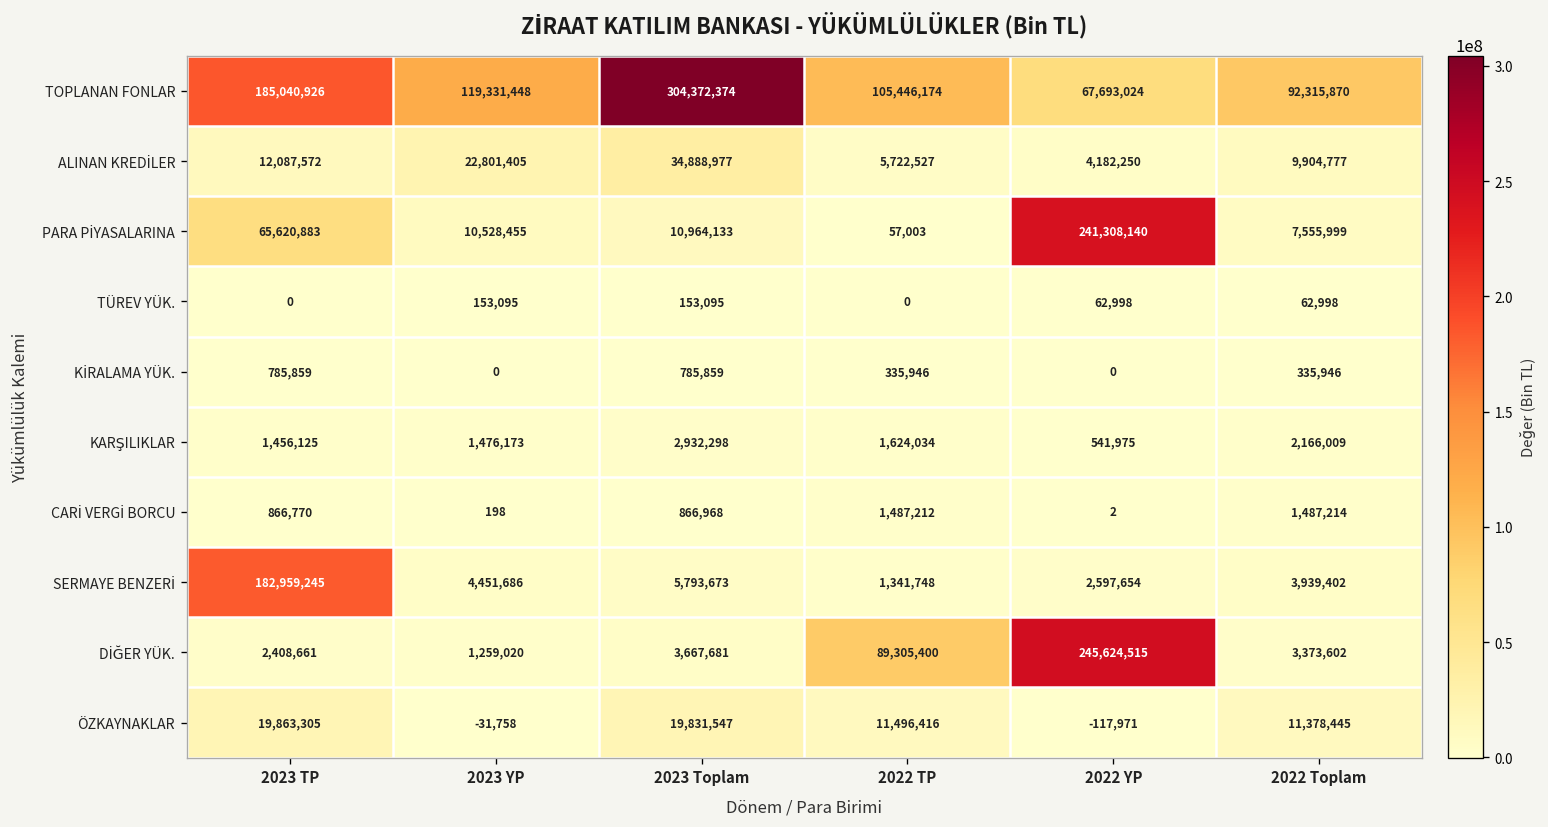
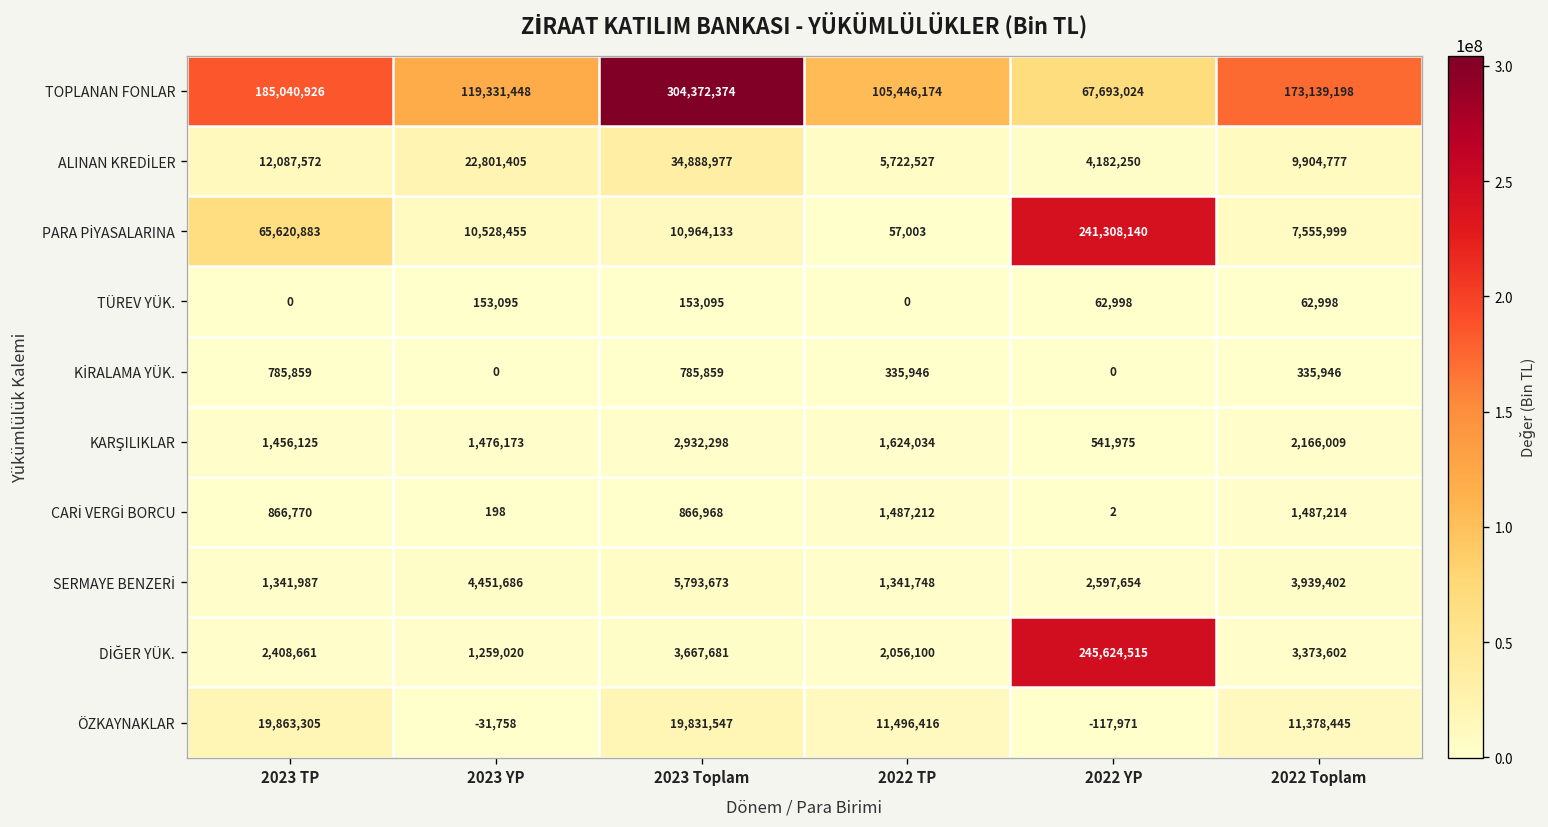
  {
    "TOPLANAN FONLAR": {
      "2023 TP": "185,040,926",
      "2023 YP": "119,331,448",
      "2023 Toplam": "304,372,374",
      "2022 TP": "105,446,174",
      "2022 YP": "67,693,024",
-     "2022 Toplam": "92,315,870"
+     "2022 Toplam": "173,139,198"
    },
    "ALINAN KREDİLER": {
      "2023 TP": "12,087,572",
      "2023 YP": "22,801,405",
      "2023 Toplam": "34,888,977",
      "2022 TP": "5,722,527",
      "2022 YP": "4,182,250",
      "2022 Toplam": "9,904,777"
    },
    "PARA PİYASALARINA": {
      "2023 TP": "65,620,883",
      "2023 YP": "10,528,455",
      "2023 Toplam": "10,964,133",
      "2022 TP": "57,003",
      "2022 YP": "241,308,140",
      "2022 Toplam": "7,555,999"
    },
    "TÜREV YÜK.": {
      "2023 TP": "0",
      "2023 YP": "153,095",
      "2023 Toplam": "153,095",
      "2022 TP": "0",
      "2022 YP": "62,998",
      "2022 Toplam": "62,998"
    },
    "KİRALAMA YÜK.": {
      "2023 TP": "785,859",
      "2023 YP": "0",
      "2023 Toplam": "785,859",
      "2022 TP": "335,946",
      "2022 YP": "0",
      "2022 Toplam": "335,946"
    },
    "KARŞILIKLAR": {
      "2023 TP": "1,456,125",
      "2023 YP": "1,476,173",
      "2023 Toplam": "2,932,298",
      "2022 TP": "1,624,034",
      "2022 YP": "541,975",
      "2022 Toplam": "2,166,009"
    },
    "CARİ VERGİ BORCU": {
      "2023 TP": "866,770",
      "2023 YP": "198",
      "2023 Toplam": "866,968",
      "2022 TP": "1,487,212",
      "2022 YP": "2",
      "2022 Toplam": "1,487,214"
    },
    "SERMAYE BENZERİ": {
-     "2023 TP": "182,959,245",
+     "2023 TP": "1,341,987",
      "2023 YP": "4,451,686",
      "2023 Toplam": "5,793,673",
      "2022 TP": "1,341,748",
      "2022 YP": "2,597,654",
      "2022 Toplam": "3,939,402"
    },
    "DİĞER YÜK.": {
      "2023 TP": "2,408,661",
      "2023 YP": "1,259,020",
      "2023 Toplam": "3,667,681",
-     "2022 TP": "89,305,400",
+     "2022 TP": "2,056,100",
      "2022 YP": "245,624,515",
      "2022 Toplam": "3,373,602"
    },
    "ÖZKAYNAKLAR": {
      "2023 TP": "19,863,305",
      "2023 YP": "-31,758",
      "2023 Toplam": "19,831,547",
      "2022 TP": "11,496,416",
      "2022 YP": "-117,971",
      "2022 Toplam": "11,378,445"
    }
  }
